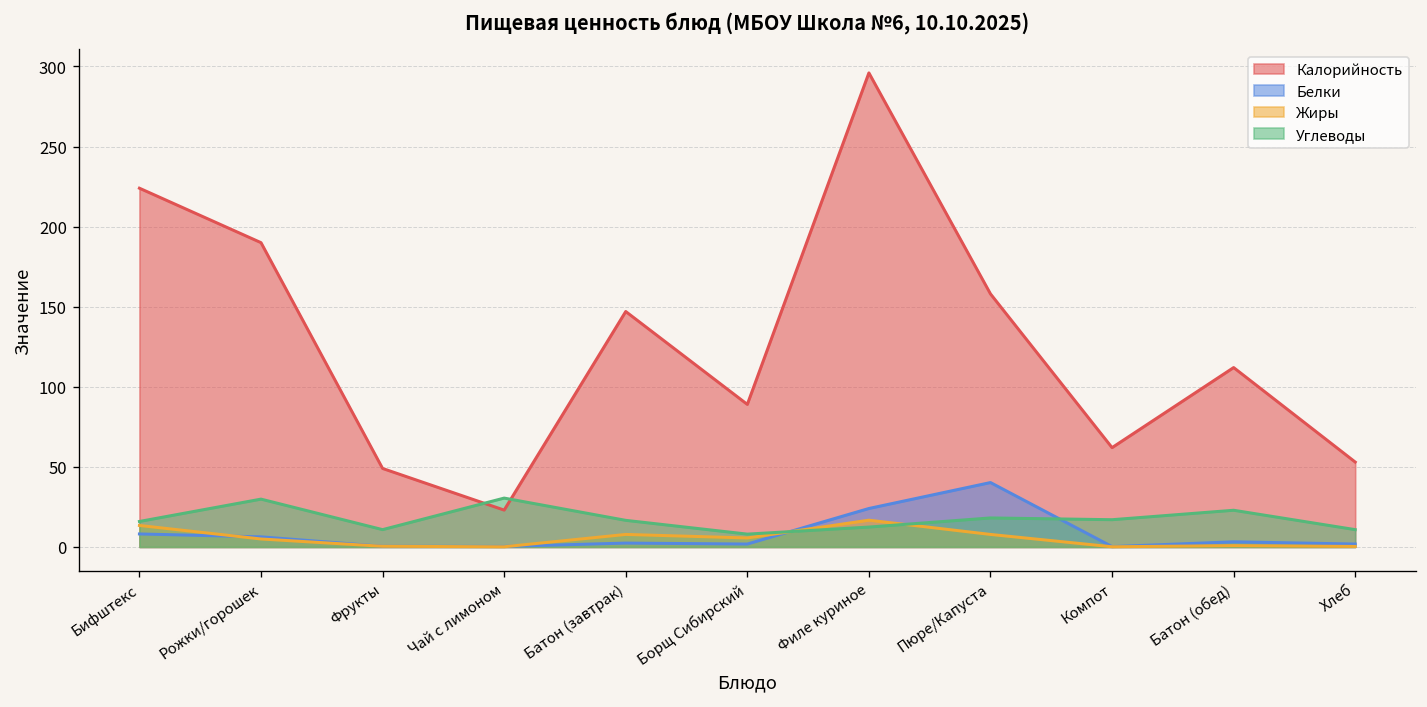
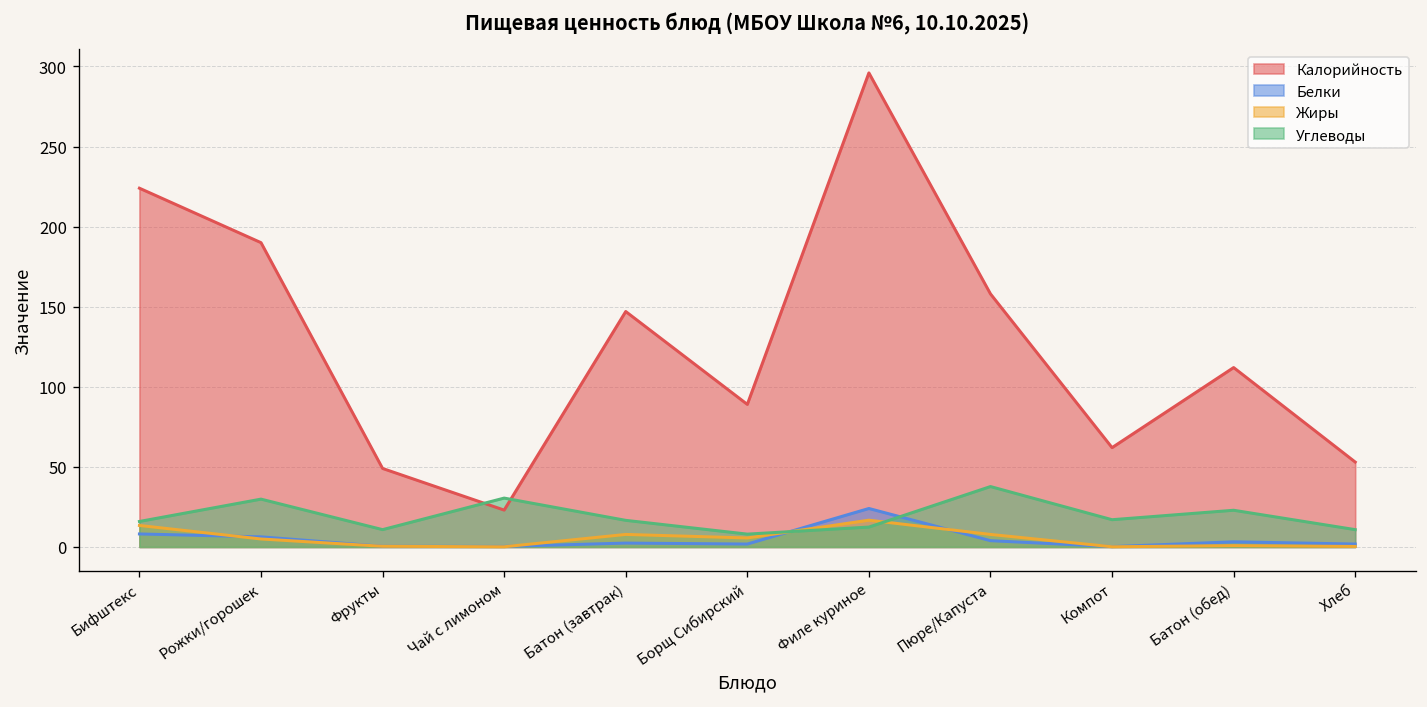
  {
    "Калорийность": {
      "Бифштекс": 224,
      "Рожки/горошек": 190,
      "Фрукты": 49,
      "Чай с лимоном": 23,
      "Батон (завтрак)": 147,
      "Борщ Сибирский": 89,
      "Филе куриное": 296,
      "Пюре/Капуста": 158,
      "Компот": 62,
      "Батон (обед)": 112,
      "Хлеб": 53
    },
    "Белки": {
      "Бифштекс": 8,
      "Батон (завтрак)": 2,
      "Борщ Сибирский": 2,
      "Филе куриное": 24,
-     "Пюре/Капуста": 40,
+     "Пюре/Капуста": 4,
      "Батон (обед)": 3
    },
    "Жиры": {
      "Бифштекс": 13,
      "Батон (завтрак)": 8,
      "Борщ Сибирский": 6,
      "Филе куриное": 17,
      "Пюре/Капуста": 8,
      "Батон (обед)": 1
    },
    "Углеводы": {
      "Бифштекс": 16,
      "Рожки/горошек": 30,
      "Фрукты": 11,
      "Чай с лимоном": 31,
      "Батон (завтрак)": 17,
      "Борщ Сибирский": 8,
      "Филе куриное": 12,
-     "Пюре/Капуста": 18,
+     "Пюре/Капуста": 38,
      "Компот": 17,
      "Батон (обед)": 23,
      "Хлеб": 11
    }
  }
